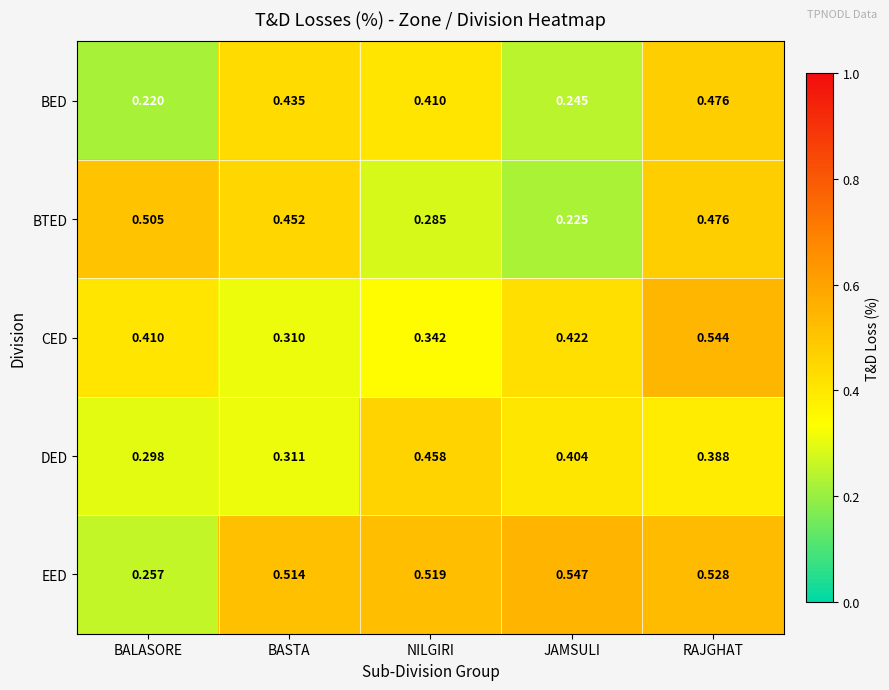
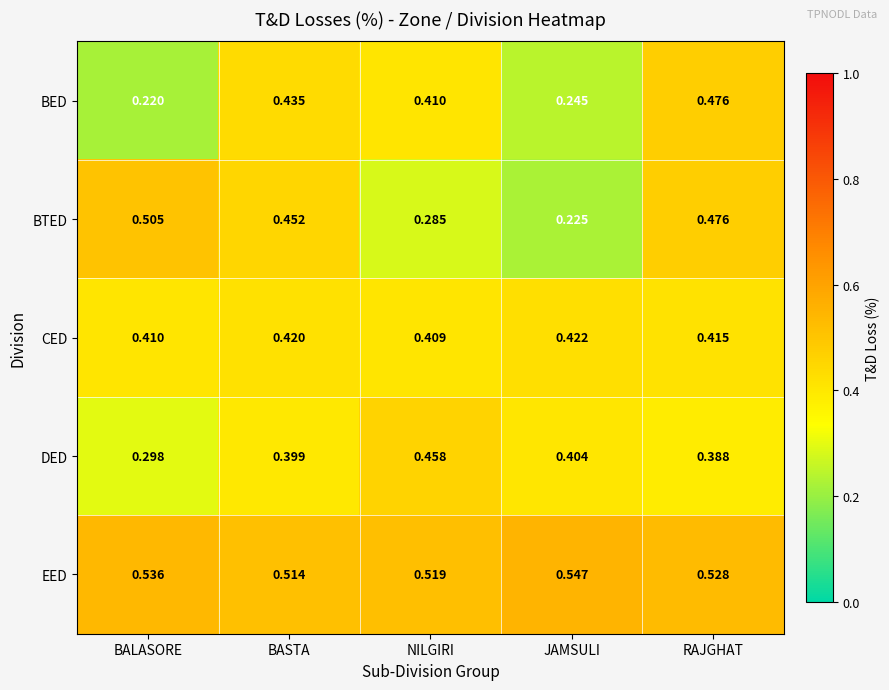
  {
    "BED": {
      "BALASORE": 0.220,
      "BASTA": 0.435,
      "NILGIRI": 0.410,
      "JAMSULI": 0.245,
      "RAJGHAT": 0.476
    },
    "BTED": {
      "BALASORE": 0.505,
      "BASTA": 0.452,
      "NILGIRI": 0.285,
      "JAMSULI": 0.225,
      "RAJGHAT": 0.476
    },
    "CED": {
      "BALASORE": 0.410,
-     "BASTA": 0.310,
-     "NILGIRI": 0.342,
+     "BASTA": 0.420,
+     "NILGIRI": 0.409,
      "JAMSULI": 0.422,
-     "RAJGHAT": 0.544
+     "RAJGHAT": 0.415
    },
    "DED": {
      "BALASORE": 0.298,
-     "BASTA": 0.311,
+     "BASTA": 0.399,
      "NILGIRI": 0.458,
      "JAMSULI": 0.404,
      "RAJGHAT": 0.388
    },
    "EED": {
-     "BALASORE": 0.257,
+     "BALASORE": 0.536,
      "BASTA": 0.514,
      "NILGIRI": 0.519,
      "JAMSULI": 0.547,
      "RAJGHAT": 0.528
    }
  }
